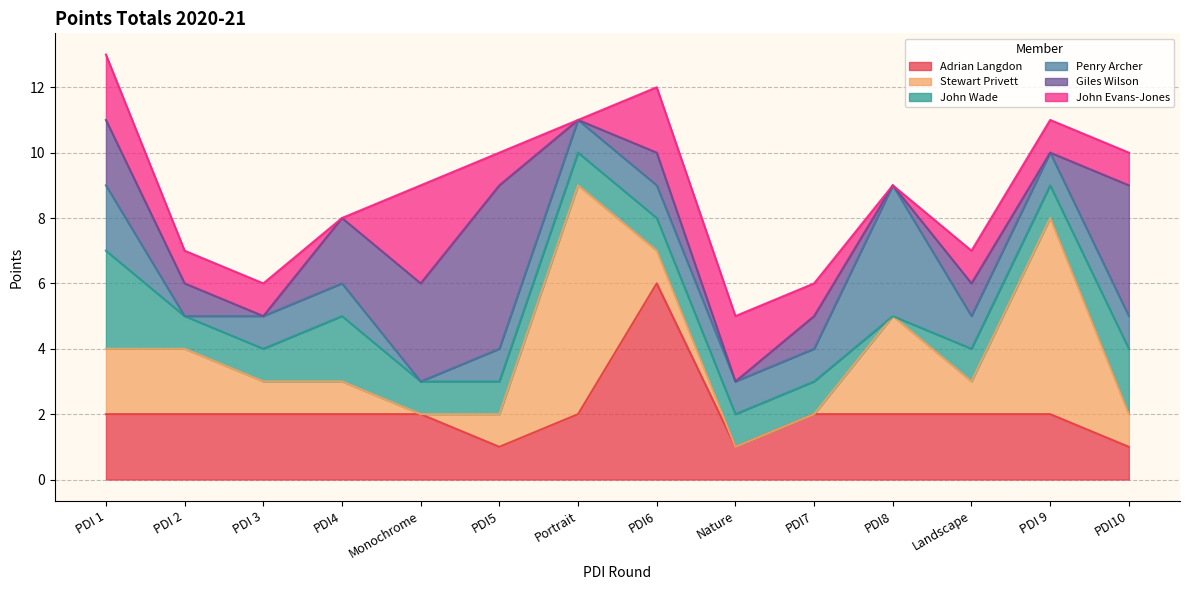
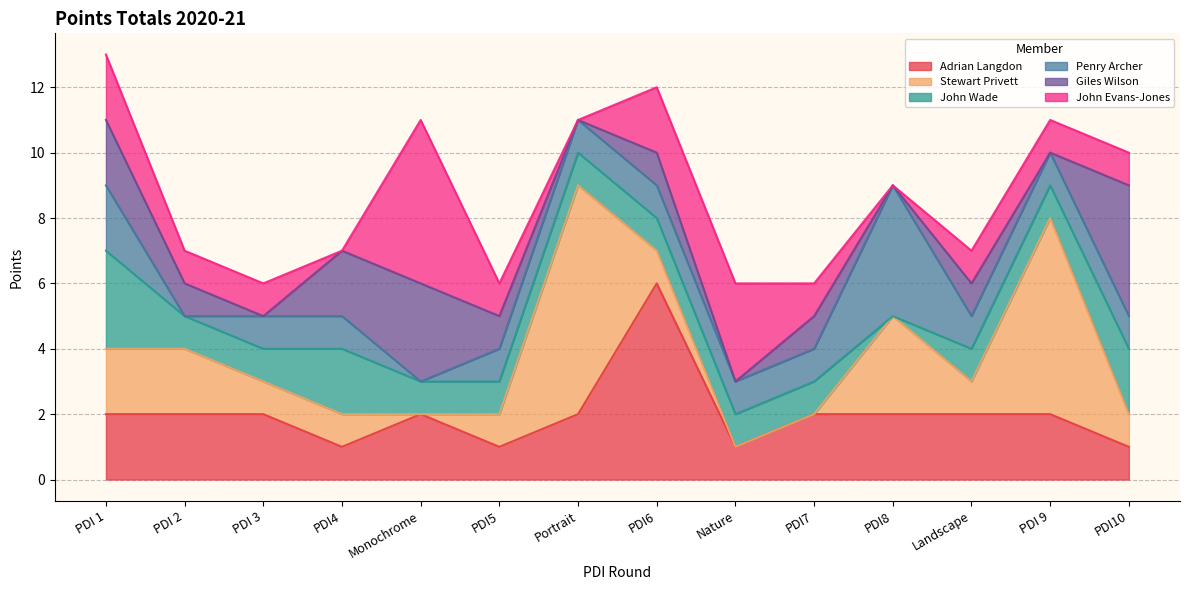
  {
    "Adrian Langdon": {
      "PDI 1": 2,
      "PDI 2": 2,
      "PDI 3": 2,
-     "PDI4": 2,
+     "PDI4": 1,
      "PDI5": 1,
      "Portrait": 2,
      "PDI6": 6,
      "PDI8": 2,
      "Landscape": 2,
      "PDI 9": 2,
      "PDI10": 1
    },
    "Stewart Privett": {
      "PDI 1": 2,
      "PDI 2": 2,
      "PDI 3": 1,
      "PDI4": 1,
      "PDI5": 1,
      "Portrait": 7,
      "PDI6": 1,
      "Landscape": 1,
      "PDI 9": 6,
      "PDI10": 1
    },
    "Giles Wilson": {
      "PDI 1": 2,
      "PDI 2": 1,
      "Monochrome": 3,
-     "PDI5": 5,
+     "PDI5": 1,
      "PDI6": 1,
      "PDI7": 1,
      "Landscape": 1,
      "PDI10": 4
    },
    "John Evans-Jones": {
      "PDI 1": 2,
      "PDI 2": 1,
      "PDI 3": 1,
-     "Monochrome": 3,
+     "Monochrome": 5,
      "PDI5": 1,
      "PDI6": 2,
-     "Nature": 2,
+     "Nature": 3,
      "PDI7": 1,
      "Landscape": 1,
      "PDI 9": 1,
      "PDI10": 1
    }
  }
